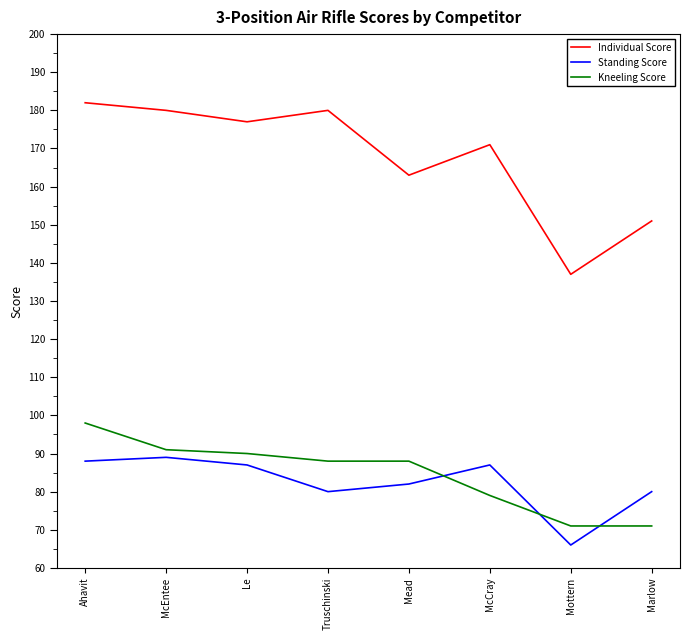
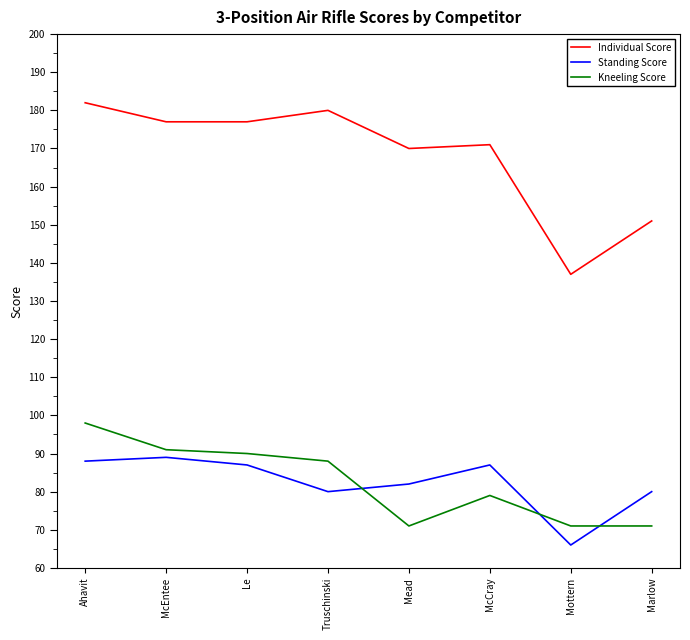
  {
    "Individual Score": {
      "Ahavit": 182,
-     "McEntee": 180,
+     "McEntee": 177,
      "Le": 177,
      "Truschinski": 180,
-     "Mead": 163,
+     "Mead": 170,
      "McCray": 171,
      "Mottern": 137,
      "Marlow": 151
    },
    "Standing Score": {
      "Ahavit": 88,
      "McEntee": 89,
      "Le": 87,
      "Truschinski": 80,
      "Mead": 82,
      "McCray": 87,
      "Mottern": 66,
      "Marlow": 80
    },
    "Kneeling Score": {
      "Ahavit": 98,
      "McEntee": 91,
      "Le": 90,
      "Truschinski": 88,
-     "Mead": 88,
+     "Mead": 71,
      "McCray": 79,
      "Mottern": 71,
      "Marlow": 71
    }
  }
